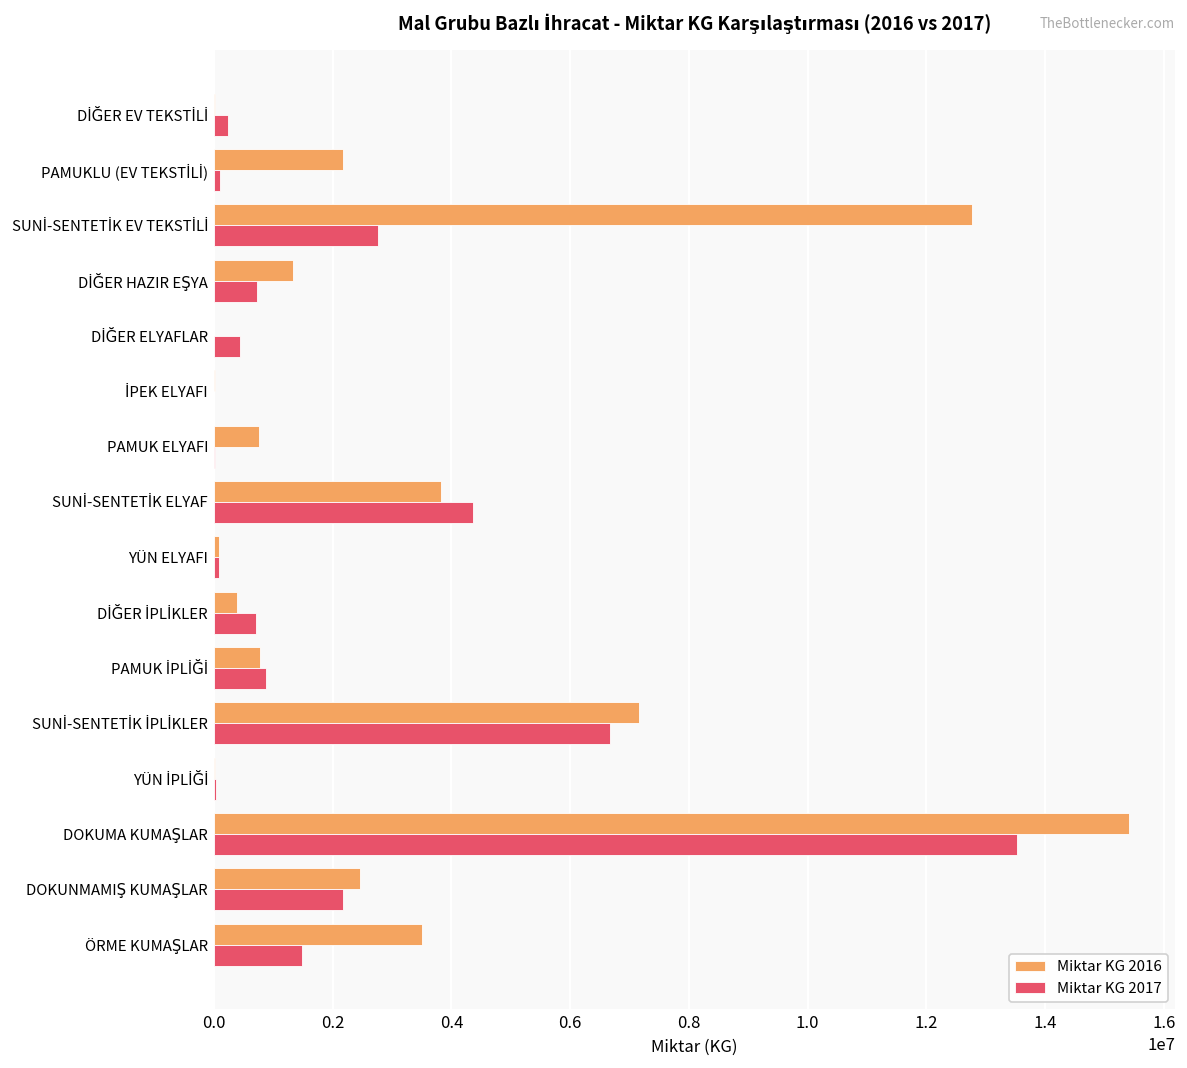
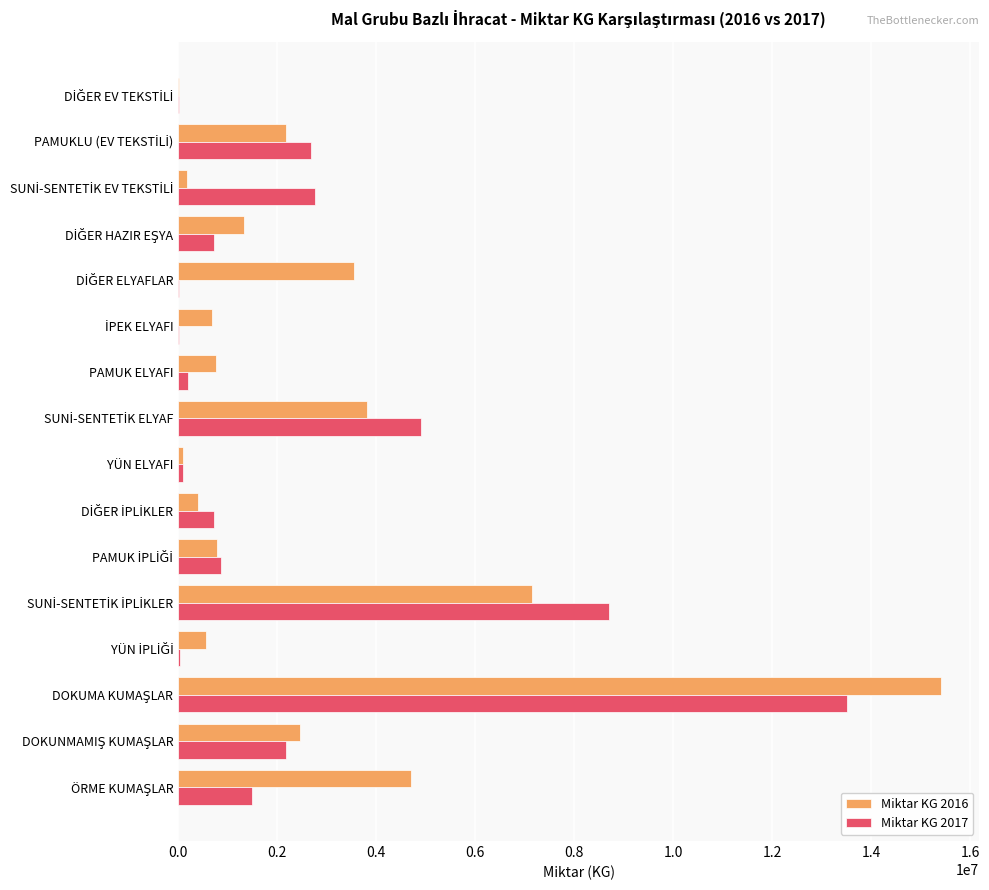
  {
    "Miktar KG 2016": {
      "PAMUKLU (EV TEKSTİLİ)": 2200000,
-     "SUNİ-SENTETİK EV TEKSTİLİ": 12800000,
+     "SUNİ-SENTETİK EV TEKSTİLİ": 200000,
      "DİĞER HAZIR EŞYA": 1300000,
-     "DİĞER ELYAFLAR": 0,
-     "İPEK ELYAFI": 0,
+     "DİĞER ELYAFLAR": 3500000,
+     "İPEK ELYAFI": 700000,
      "PAMUK ELYAFI": 800000,
      "SUNİ-SENTETİK ELYAF": 3800000,
      "YÜN ELYAFI": 100000,
      "DİĞER İPLİKLER": 400000,
      "PAMUK İPLİĞİ": 800000,
      "SUNİ-SENTETİK İPLİKLER": 7200000,
-     "YÜN İPLİĞİ": 0,
+     "YÜN İPLİĞİ": 600000,
      "DOKUMA KUMAŞLAR": 15400000,
      "DOKUNMAMIŞ KUMAŞLAR": 2500000,
-     "ÖRME KUMAŞLAR": 3500000
+     "ÖRME KUMAŞLAR": 4700000
    },
    "Miktar KG 2017": {
-     "DİĞER EV TEKSTİLİ": 200000,
-     "PAMUKLU (EV TEKSTİLİ)": 100000,
+     "DİĞER EV TEKSTİLİ": 0,
+     "PAMUKLU (EV TEKSTİLİ)": 2700000,
      "SUNİ-SENTETİK EV TEKSTİLİ": 2800000,
      "DİĞER HAZIR EŞYA": 700000,
-     "DİĞER ELYAFLAR": 400000,
-     "PAMUK ELYAFI": 0,
-     "SUNİ-SENTETİK ELYAF": 4400000,
+     "DİĞER ELYAFLAR": 0,
+     "PAMUK ELYAFI": 200000,
+     "SUNİ-SENTETİK ELYAF": 4900000,
      "YÜN ELYAFI": 100000,
      "DİĞER İPLİKLER": 700000,
      "PAMUK İPLİĞİ": 900000,
-     "SUNİ-SENTETİK İPLİKLER": 6700000,
+     "SUNİ-SENTETİK İPLİKLER": 8700000,
      "DOKUMA KUMAŞLAR": 13500000,
      "DOKUNMAMIŞ KUMAŞLAR": 2200000,
      "ÖRME KUMAŞLAR": 1500000
    }
  }
